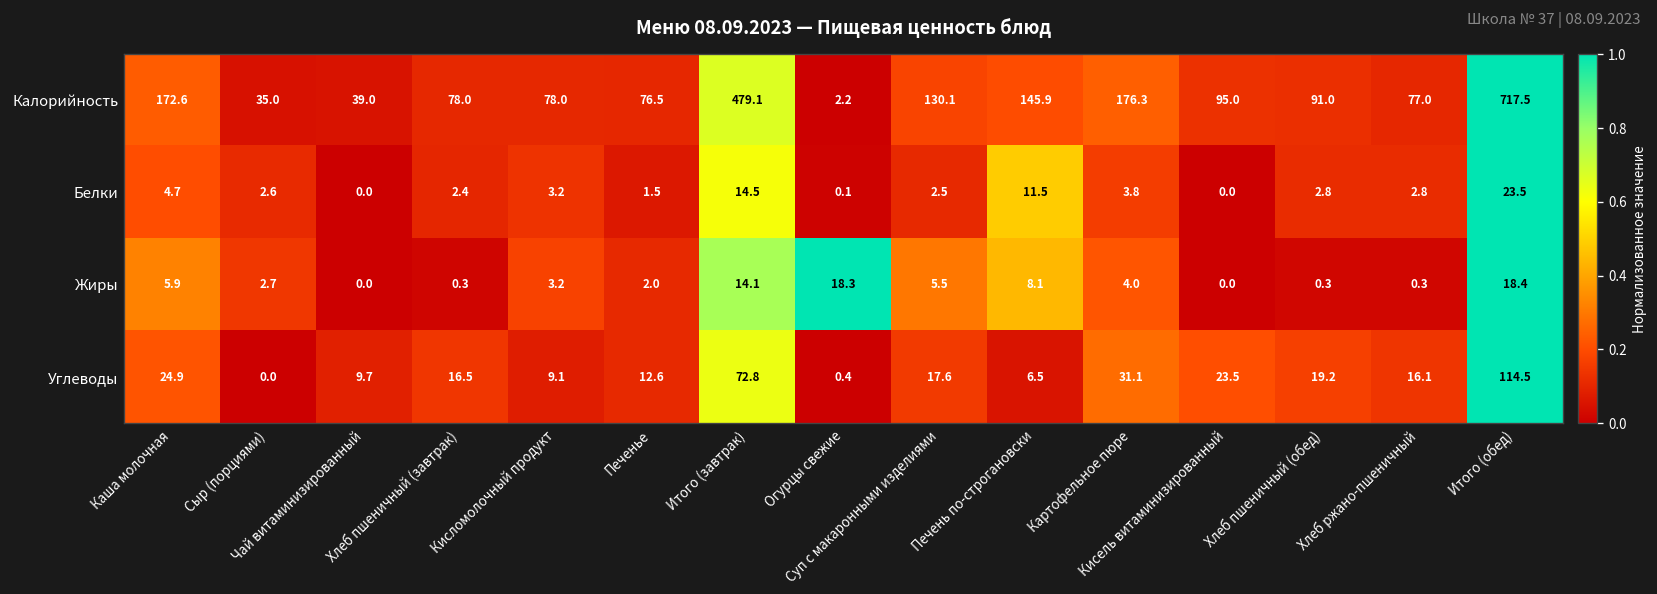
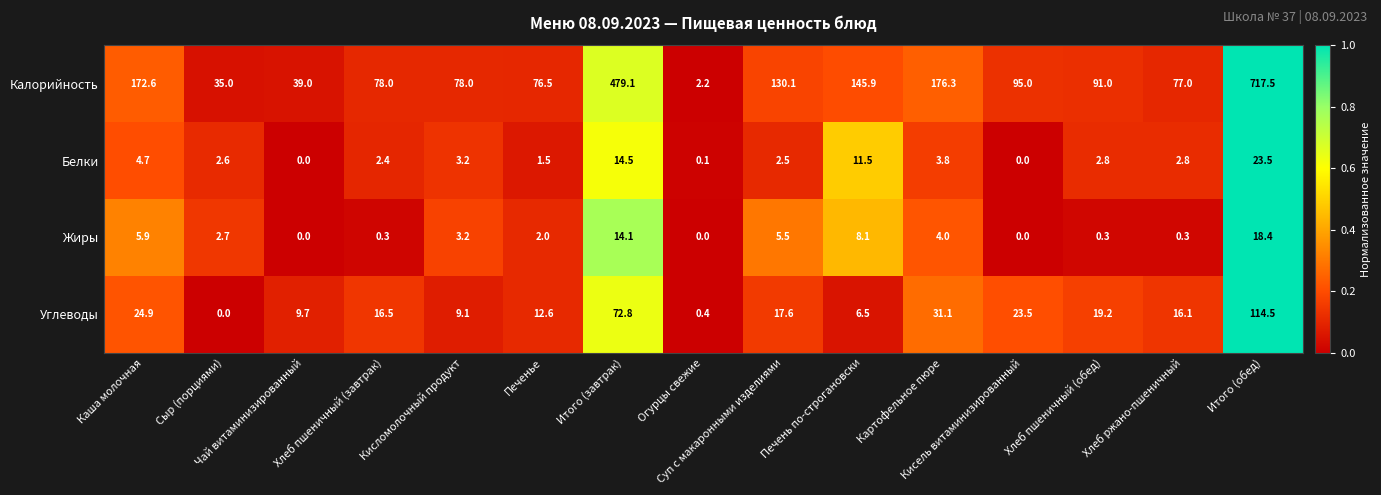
  {
    "Калорийность": {
      "Каша молочная": 172.6,
      "Сыр (порциями)": 35.0,
      "Чай витаминизированный": 39.0,
      "Хлеб пшеничный (завтрак)": 78.0,
      "Кисломолочный продукт": 78.0,
      "Печенье": 76.5,
      "Итого (завтрак)": 479.1,
      "Огурцы свежие": 2.2,
      "Суп с макаронными изделиями": 130.1,
      "Печень по-строгановски": 145.9,
      "Картофельное пюре": 176.3,
      "Кисель витаминизированный": 95.0,
      "Хлеб пшеничный (обед)": 91.0,
      "Хлеб ржано-пшеничный": 77.0,
      "Итого (обед)": 717.5
    },
    "Белки": {
      "Каша молочная": 4.7,
      "Сыр (порциями)": 2.6,
      "Чай витаминизированный": 0.0,
      "Хлеб пшеничный (завтрак)": 2.4,
      "Кисломолочный продукт": 3.2,
      "Печенье": 1.5,
      "Итого (завтрак)": 14.5,
      "Огурцы свежие": 0.1,
      "Суп с макаронными изделиями": 2.5,
      "Печень по-строгановски": 11.5,
      "Картофельное пюре": 3.8,
      "Кисель витаминизированный": 0.0,
      "Хлеб пшеничный (обед)": 2.8,
      "Хлеб ржано-пшеничный": 2.8,
      "Итого (обед)": 23.5
    },
    "Жиры": {
      "Каша молочная": 5.9,
      "Сыр (порциями)": 2.7,
      "Чай витаминизированный": 0.0,
      "Хлеб пшеничный (завтрак)": 0.3,
      "Кисломолочный продукт": 3.2,
      "Печенье": 2.0,
      "Итого (завтрак)": 14.1,
-     "Огурцы свежие": 18.3,
+     "Огурцы свежие": 0.0,
      "Суп с макаронными изделиями": 5.5,
      "Печень по-строгановски": 8.1,
      "Картофельное пюре": 4.0,
      "Кисель витаминизированный": 0.0,
      "Хлеб пшеничный (обед)": 0.3,
      "Хлеб ржано-пшеничный": 0.3,
      "Итого (обед)": 18.4
    },
    "Углеводы": {
      "Каша молочная": 24.9,
      "Сыр (порциями)": 0.0,
      "Чай витаминизированный": 9.7,
      "Хлеб пшеничный (завтрак)": 16.5,
      "Кисломолочный продукт": 9.1,
      "Печенье": 12.6,
      "Итого (завтрак)": 72.8,
      "Огурцы свежие": 0.4,
      "Суп с макаронными изделиями": 17.6,
      "Печень по-строгановски": 6.5,
      "Картофельное пюре": 31.1,
      "Кисель витаминизированный": 23.5,
      "Хлеб пшеничный (обед)": 19.2,
      "Хлеб ржано-пшеничный": 16.1,
      "Итого (обед)": 114.5
    }
  }
